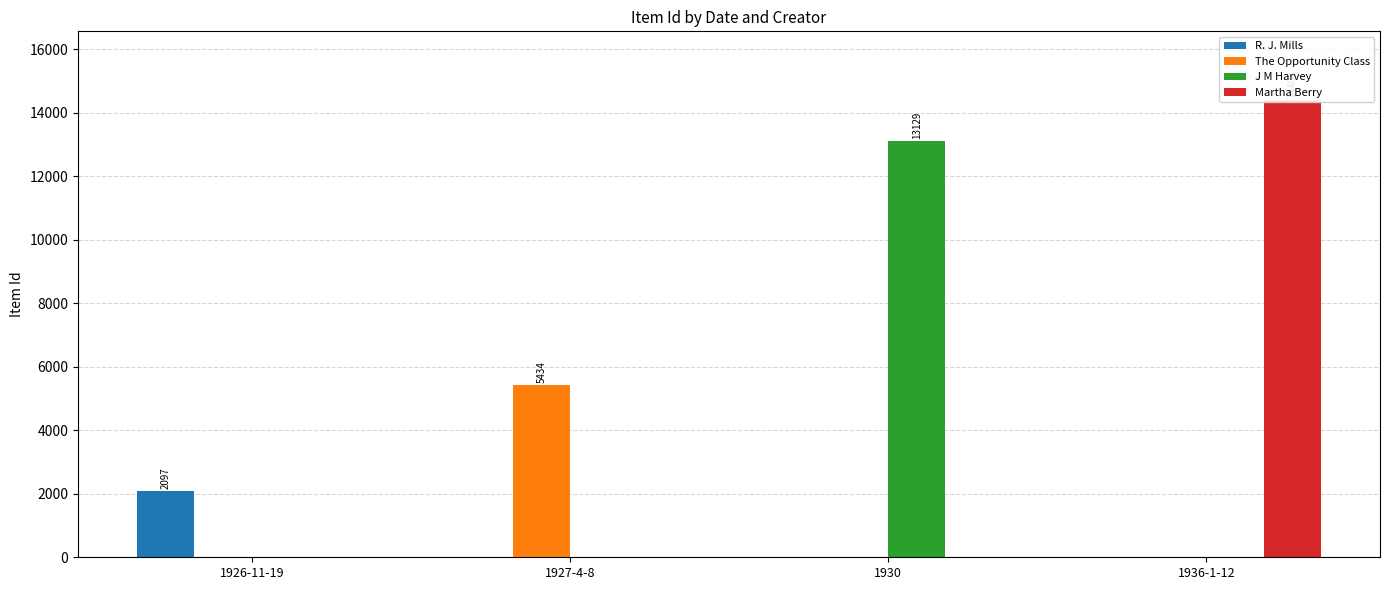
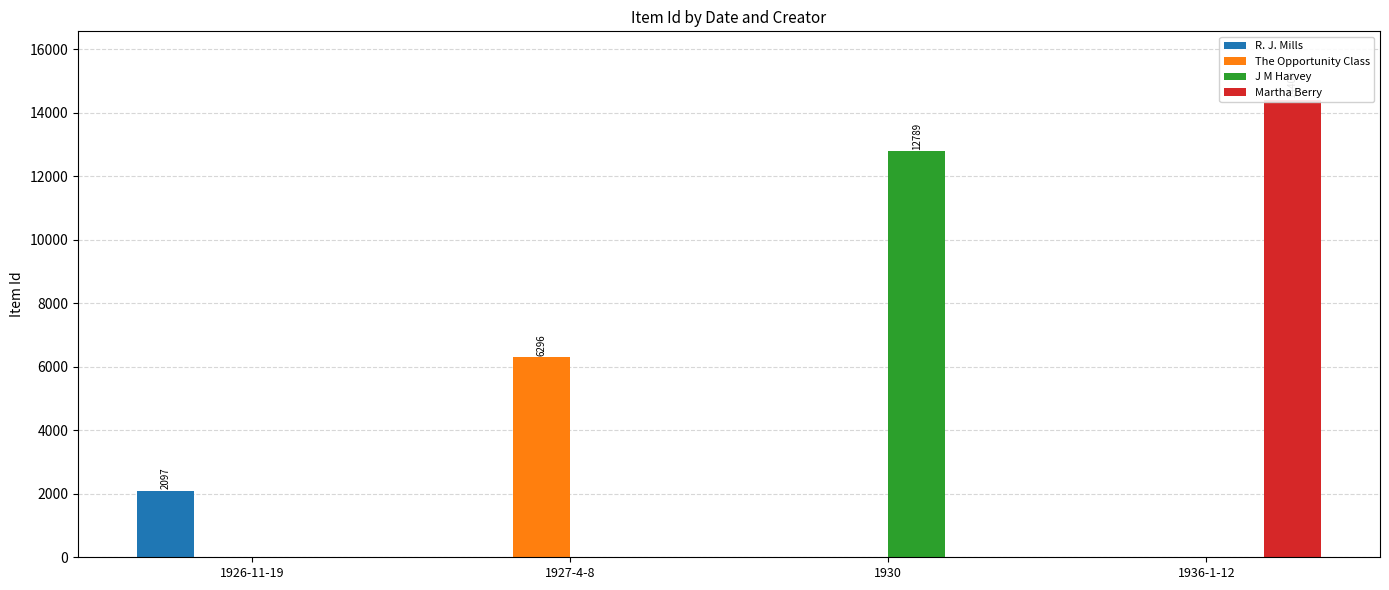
  {
    "R. J. Mills": {
      "1926-11-19": 2097
    },
    "The Opportunity Class": {
-     "1927-4-8": 5434
+     "1927-4-8": 6296
    },
    "J M Harvey": {
-     "1930": 13129
+     "1930": 12789
    },
    "Martha Berry": {
      "1926-11-19": 0,
      "1927-4-8": 0,
      "1930": 0
    }
  }
